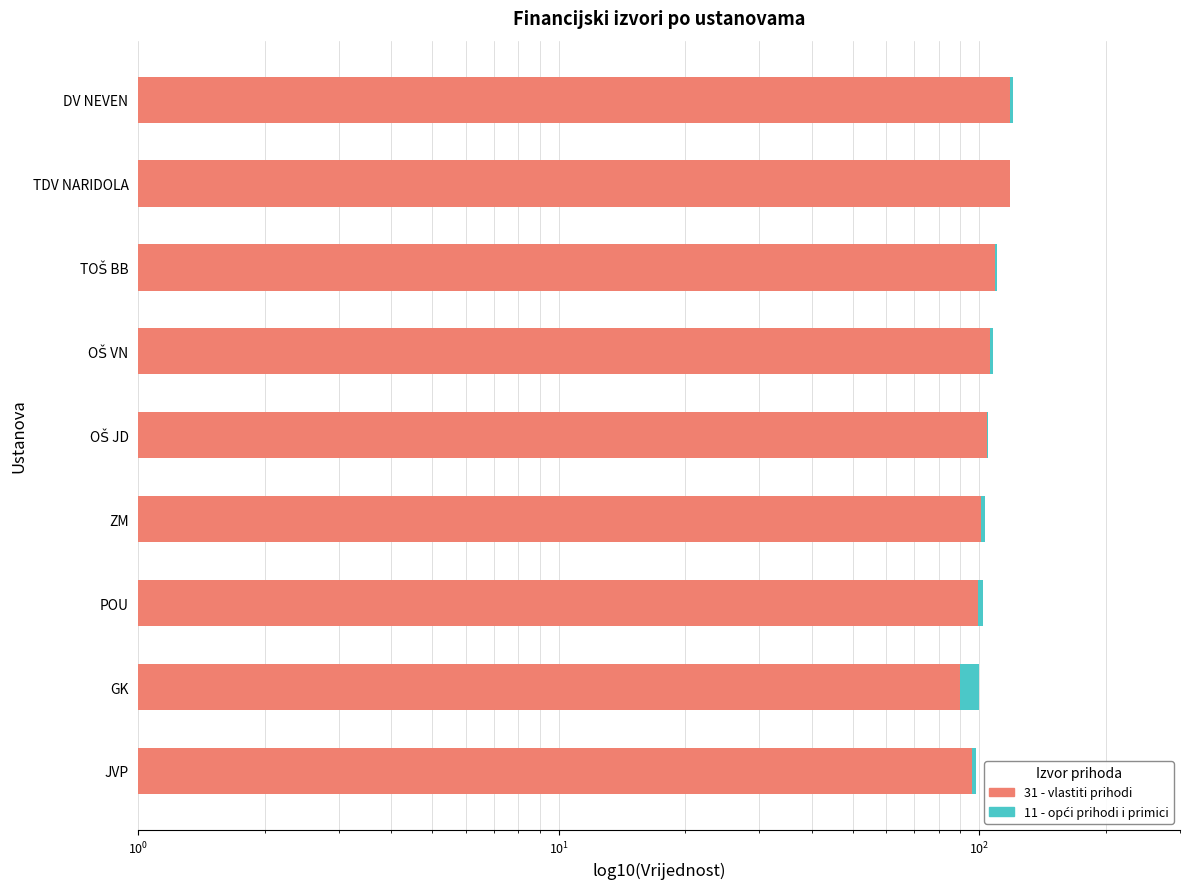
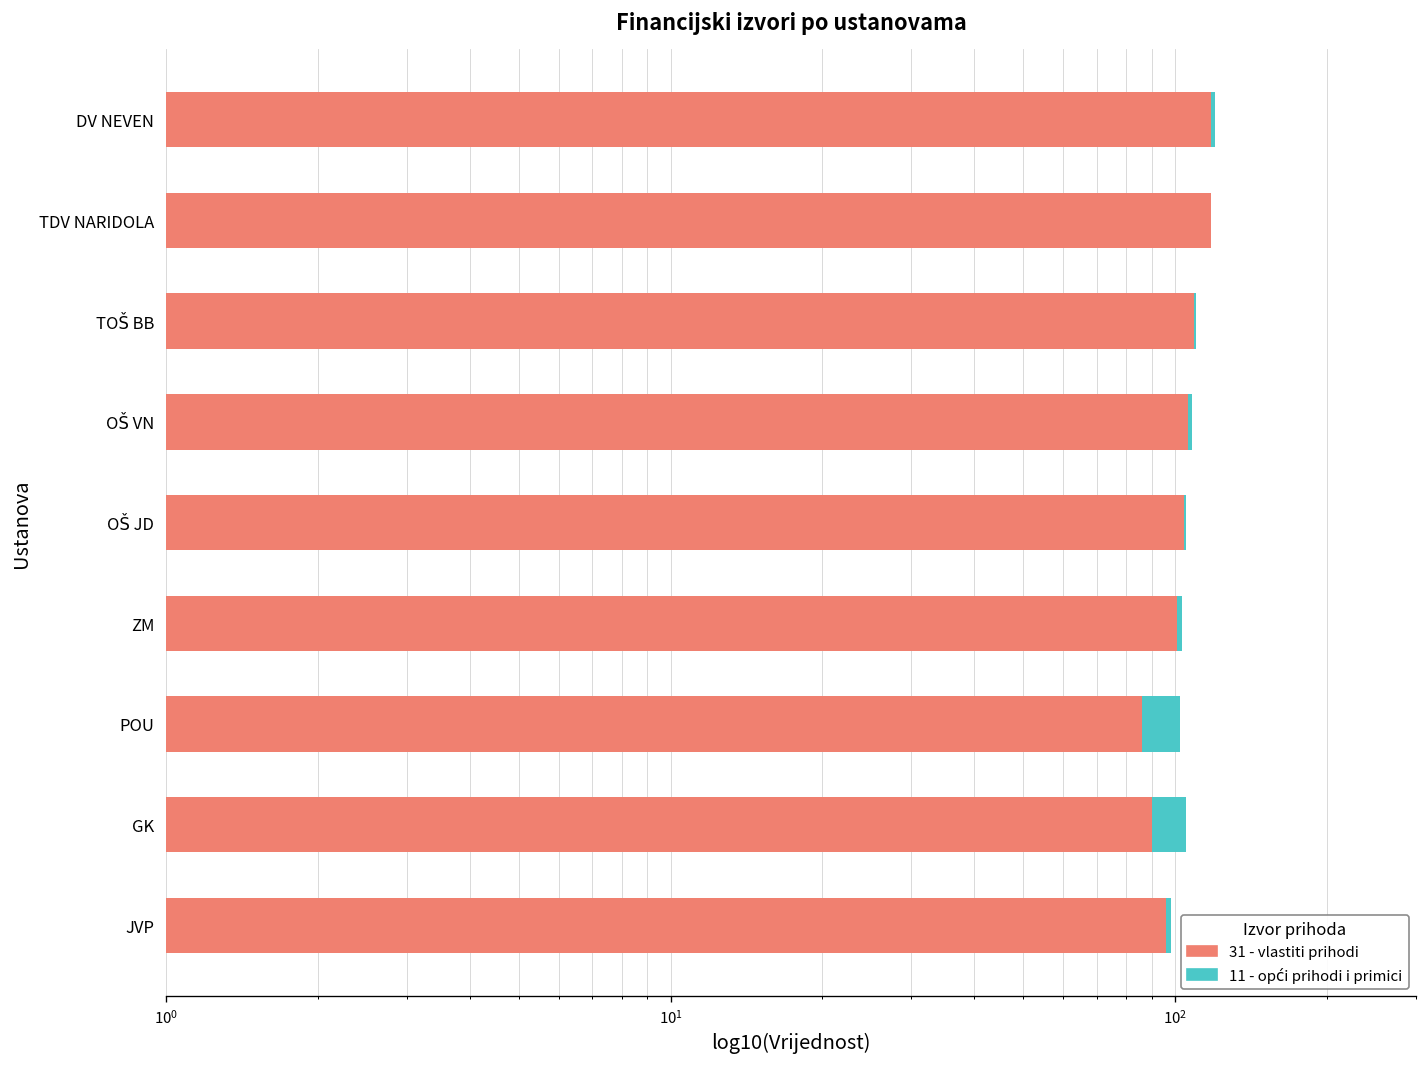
  {
    "11 - opći prihodi i primici": {
      "DV NEVEN": 120,
      "TOŠ BB": 110,
      "OŠ VN": 108,
      "OŠ JD": 105,
      "ZM": 103,
      "POU": 102,
-     "GK": 100,
+     "GK": 105,
      "JVP": 98
    },
    "31 - vlastiti prihodi": {
      "TDV NARIDOLA": 118,
      "TOŠ BB": 109,
      "OŠ JD": 104,
-     "POU": 99
+     "POU": 86
    }
  }
